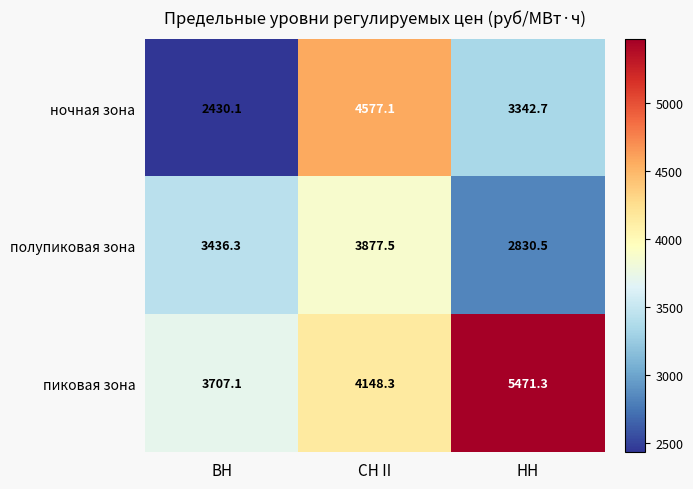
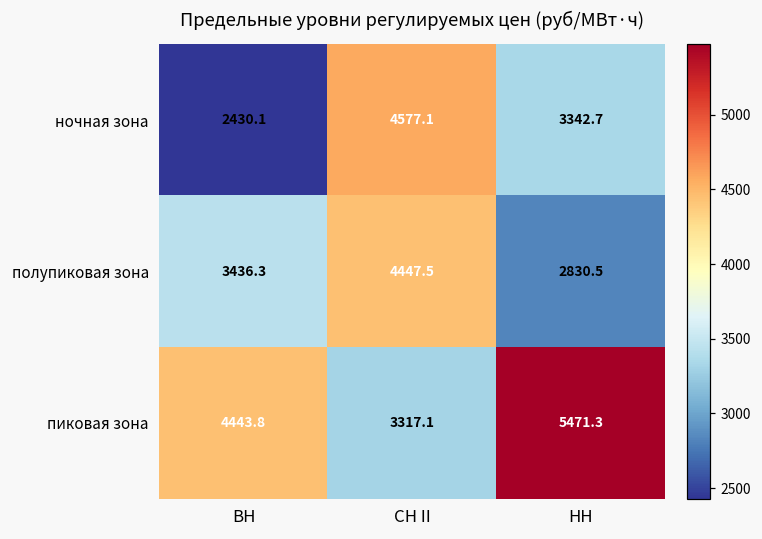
  {
    "ночная зона": {
      "ВН": 2430.1,
      "СН II": 4577.1,
      "НН": 3342.7
    },
    "полупиковая зона": {
      "ВН": 3436.3,
-     "СН II": 3877.5,
+     "СН II": 4447.5,
      "НН": 2830.5
    },
    "пиковая зона": {
-     "ВН": 3707.1,
-     "СН II": 4148.3,
+     "ВН": 4443.8,
+     "СН II": 3317.1,
      "НН": 5471.3
    }
  }
